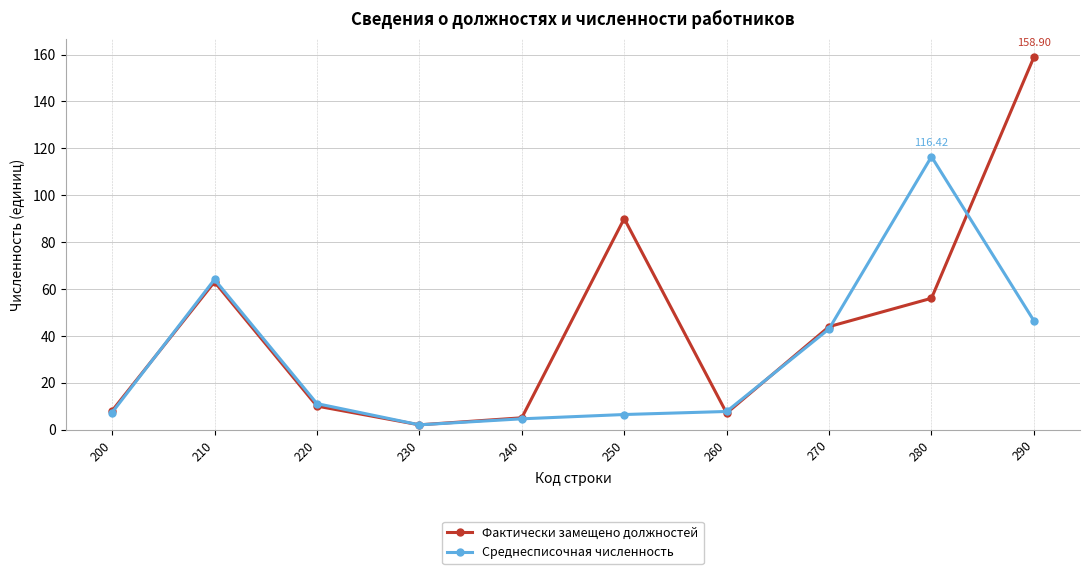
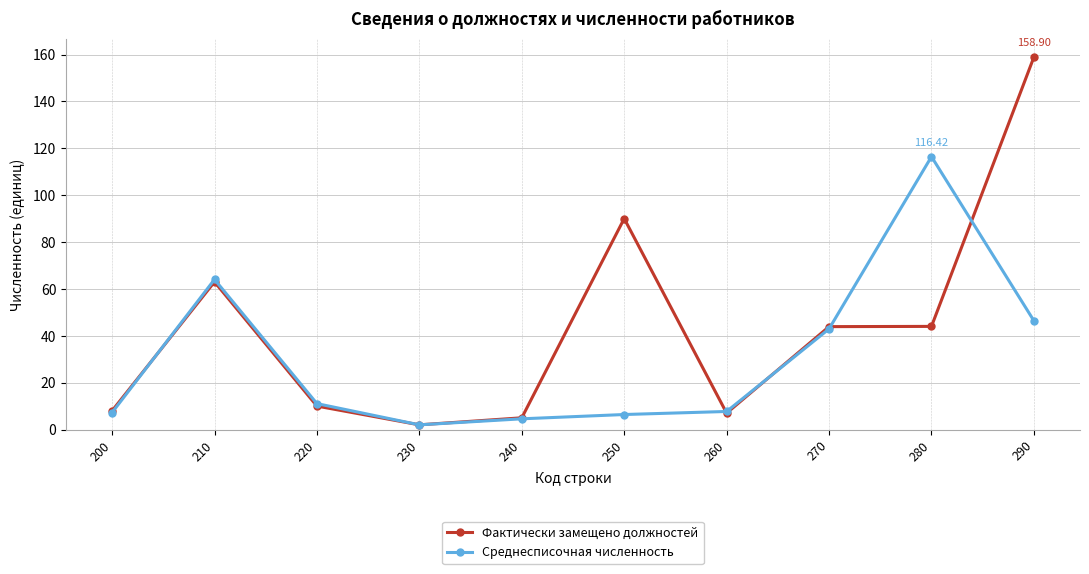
  {
    "Фактически замещено должностей": {
      "250": 90,
-     "280": 56
+     "280": 44
    },
    "Среднесписочная численность": {
      "280": 116.42
    }
  }
